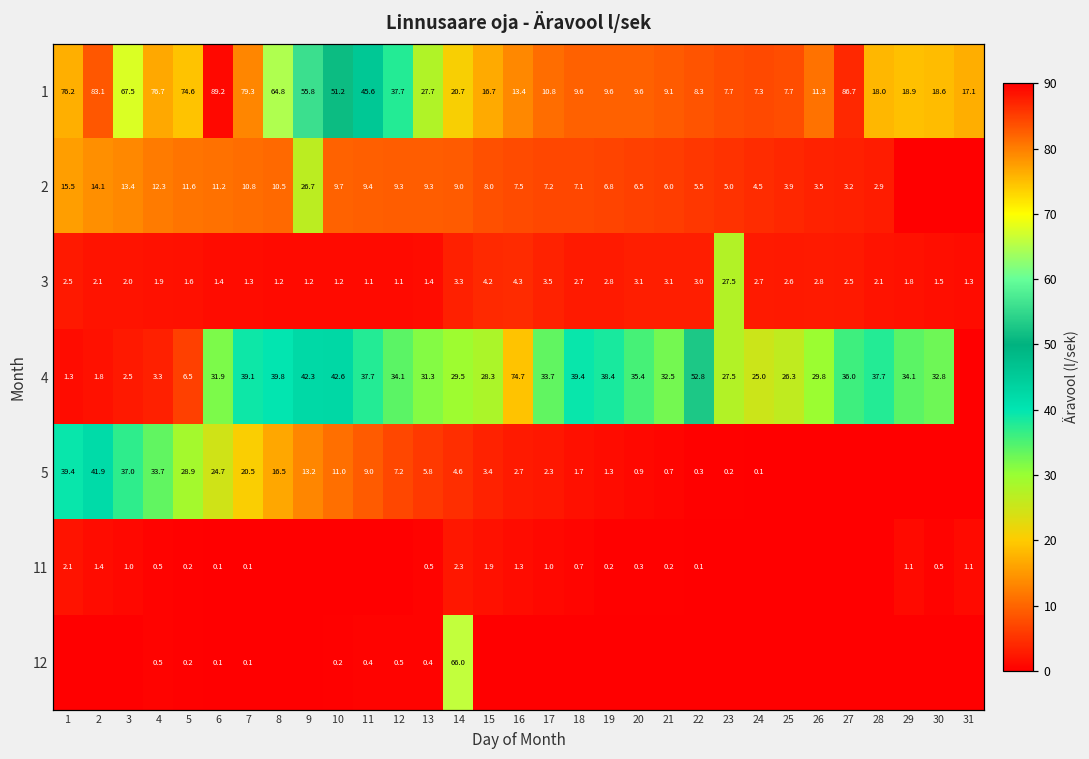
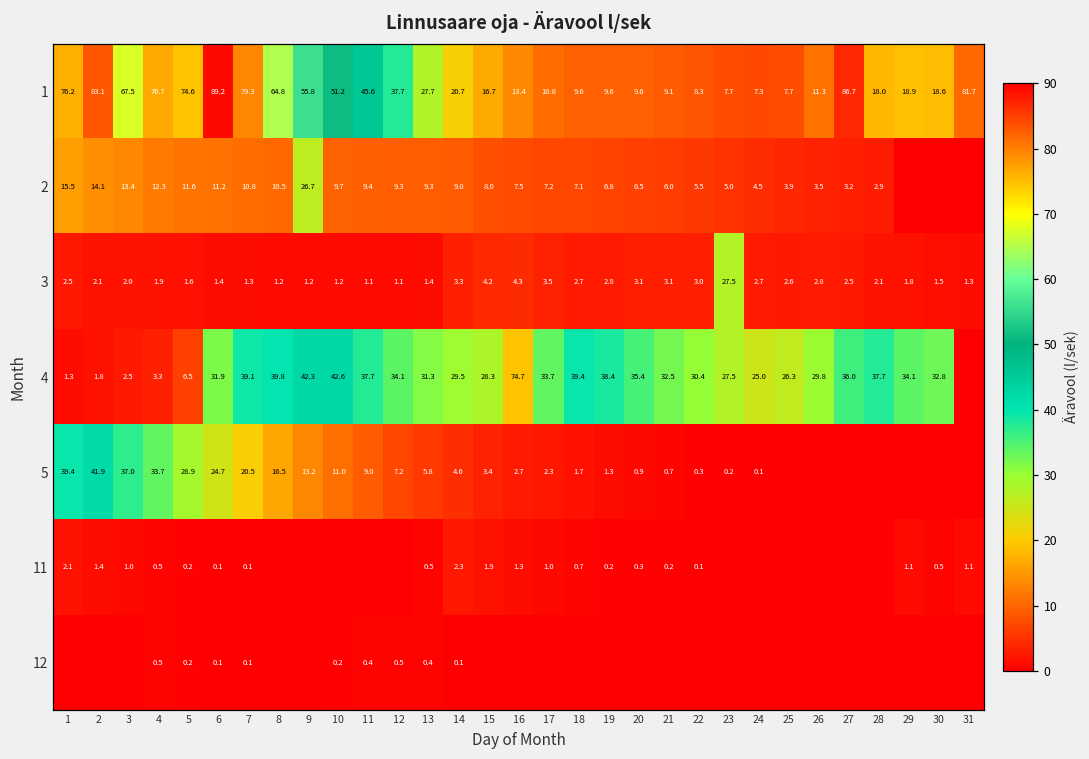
  {
    "1": {
      "1": 76.2,
      "2": 83.1,
      "3": 67.5,
      "4": 76.7,
      "5": 74.6,
      "6": 89.2,
      "7": 79.3,
      "8": 64.8,
      "9": 55.8,
      "10": 51.2,
      "11": 45.6,
      "12": 37.7,
      "13": 27.7,
      "14": 20.7,
      "15": 16.7,
      "16": 13.4,
      "17": 10.8,
      "18": 9.6,
      "19": 9.6,
      "20": 9.6,
      "21": 9.1,
      "22": 8.3,
      "23": 7.7,
      "24": 7.3,
      "25": 7.7,
      "26": 11.3,
      "27": 86.7,
      "28": 18.0,
      "29": 18.9,
      "30": 18.6,
-     "31": 17.1
+     "31": 81.7
    },
    "2": {
      "1": 15.5,
      "2": 14.1,
      "3": 13.4,
      "4": 12.3,
      "5": 11.6,
      "6": 11.2,
      "7": 10.8,
      "8": 10.5,
      "9": 26.7,
      "10": 9.7,
      "11": 9.4,
      "12": 9.3,
      "13": 9.3,
      "14": 9.0,
      "15": 8.0,
      "16": 7.5,
      "17": 7.2,
      "18": 7.1,
      "19": 6.8,
      "20": 6.5,
      "21": 6.0,
      "22": 5.5,
      "23": 5.0,
      "24": 4.5,
      "25": 3.9,
      "26": 3.5,
      "27": 3.2,
      "28": 2.9
    },
    "3": {
      "1": 2.5,
      "2": 2.1,
      "3": 2.0,
      "4": 1.9,
      "5": 1.6,
      "6": 1.4,
      "7": 1.3,
      "8": 1.2,
      "9": 1.2,
      "10": 1.2,
      "11": 1.1,
      "12": 1.1,
      "13": 1.4,
      "14": 3.3,
      "15": 4.2,
      "16": 4.3,
      "17": 3.5,
      "18": 2.7,
      "19": 2.8,
      "20": 3.1,
      "21": 3.1,
      "22": 3.0,
      "23": 27.5,
      "24": 2.7,
      "25": 2.6,
      "26": 2.8,
      "27": 2.5,
      "28": 2.1,
      "29": 1.8,
      "30": 1.5,
      "31": 1.3
    },
    "4": {
      "1": 1.3,
      "2": 1.8,
      "3": 2.5,
      "4": 3.3,
      "5": 6.5,
      "6": 31.9,
      "7": 39.1,
      "8": 39.8,
      "9": 42.3,
      "10": 42.6,
      "11": 37.7,
      "12": 34.1,
      "13": 31.3,
      "14": 29.5,
      "15": 28.3,
      "16": 74.7,
      "17": 33.7,
      "18": 39.4,
      "19": 38.4,
      "20": 35.4,
      "21": 32.5,
-     "22": 52.8,
+     "22": 30.4,
      "23": 27.5,
      "24": 25.0,
      "25": 26.3,
      "26": 29.8,
      "27": 36.0,
      "28": 37.7,
      "29": 34.1,
      "30": 32.8
    },
    "5": {
      "1": 39.4,
      "2": 41.9,
      "3": 37.0,
      "4": 33.7,
      "5": 28.9,
      "6": 24.7,
      "7": 20.5,
      "8": 16.5,
      "9": 13.2,
      "10": 11.0,
      "11": 9.0,
      "12": 7.2,
      "13": 5.8,
      "14": 4.6,
      "15": 3.4,
      "16": 2.7,
      "17": 2.3,
      "18": 1.7,
      "19": 1.3,
      "20": 0.9,
      "21": 0.7,
      "22": 0.3,
      "23": 0.2,
      "24": 0.1
    },
    "11": {
      "1": 2.1,
      "2": 1.4,
      "3": 1.0,
      "4": 0.5,
      "5": 0.2,
      "6": 0.1,
      "7": 0.1,
      "13": 0.5,
      "14": 2.3,
      "15": 1.9,
      "16": 1.3,
      "17": 1.0,
      "18": 0.7,
      "19": 0.2,
      "20": 0.3,
      "21": 0.2,
      "22": 0.1,
      "29": 1.1,
      "30": 0.5,
      "31": 1.1
    },
    "12": {
      "4": 0.5,
      "5": 0.2,
      "6": 0.1,
      "7": 0.1,
      "10": 0.2,
      "11": 0.4,
      "12": 0.5,
      "13": 0.4,
-     "14": 66.0
+     "14": 0.1
    }
  }
